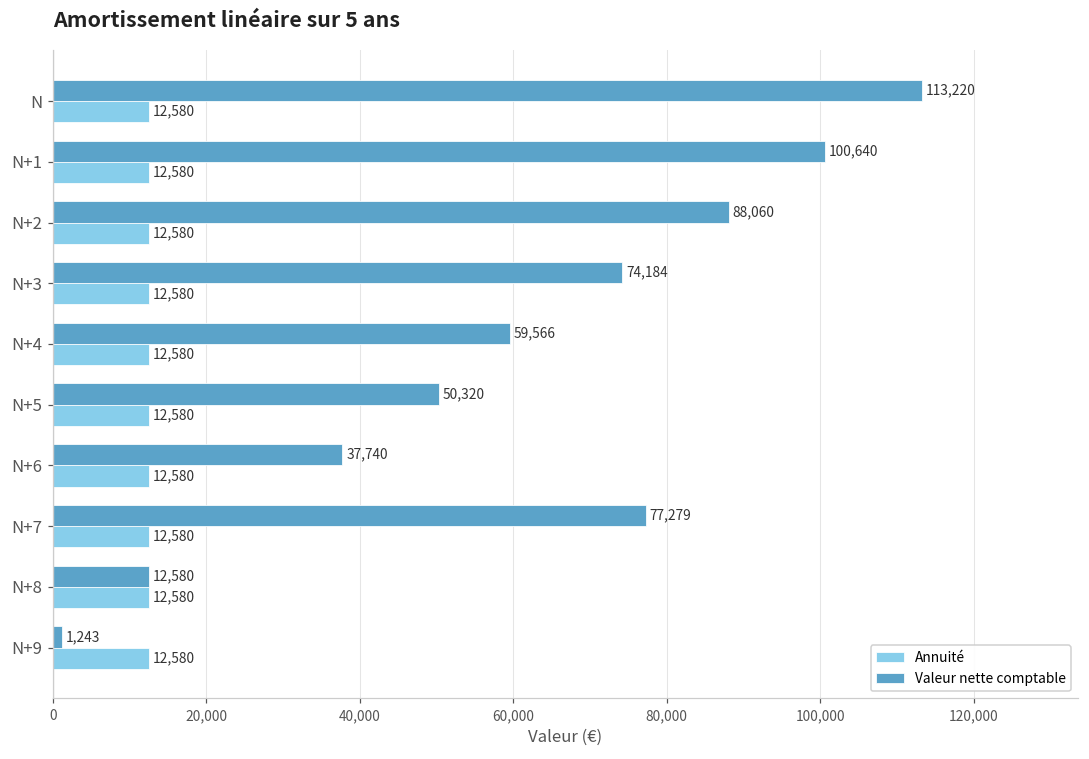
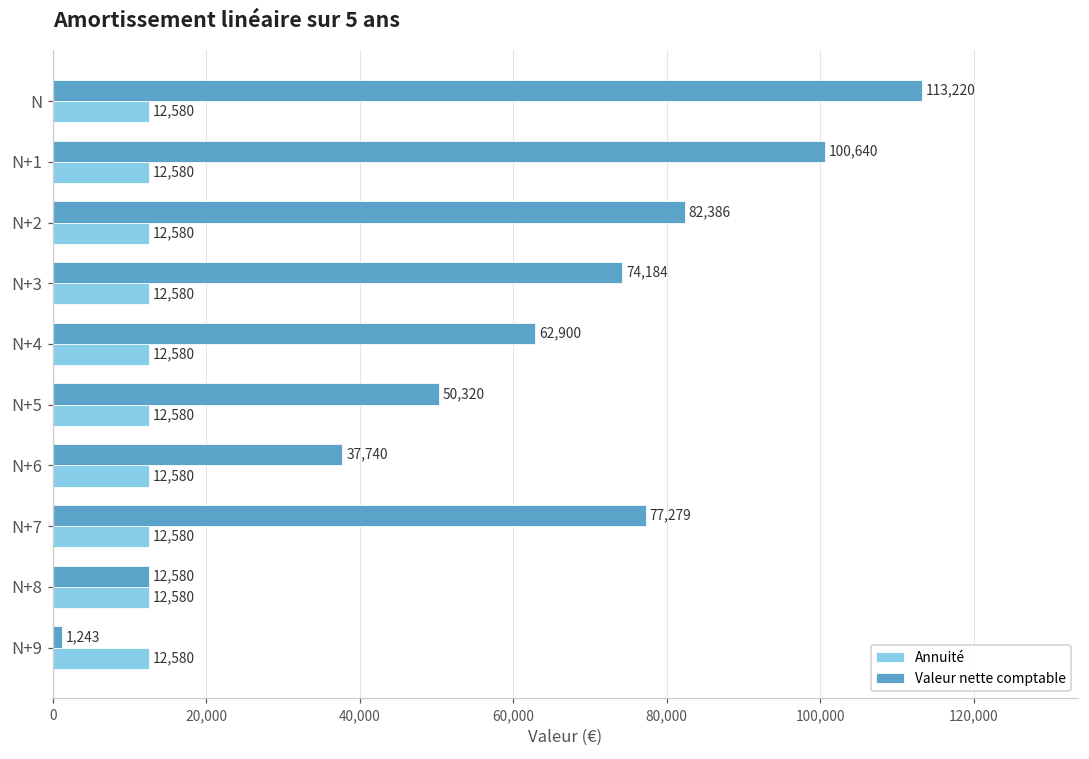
  {
    "Annuité": {
      "N": "12,580",
      "N+1": "12,580",
      "N+2": "12,580",
      "N+3": "12,580",
      "N+4": "12,580",
      "N+5": "12,580",
      "N+6": "12,580",
      "N+7": "12,580",
      "N+8": "12,580",
      "N+9": "12,580"
    },
    "Valeur nette comptable": {
      "N": "113,220",
      "N+1": "100,640",
-     "N+2": "88,060",
+     "N+2": "82,386",
      "N+3": "74,184",
-     "N+4": "59,566",
+     "N+4": "62,900",
      "N+5": "50,320",
      "N+6": "37,740",
      "N+7": "77,279",
      "N+8": "12,580",
      "N+9": "1,243"
    }
  }
